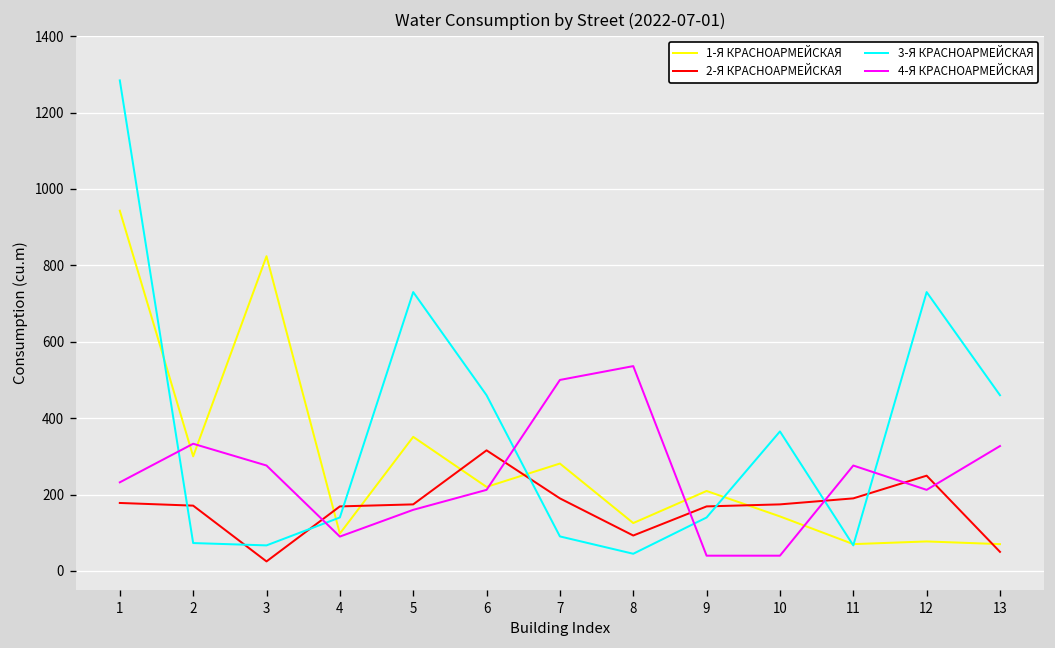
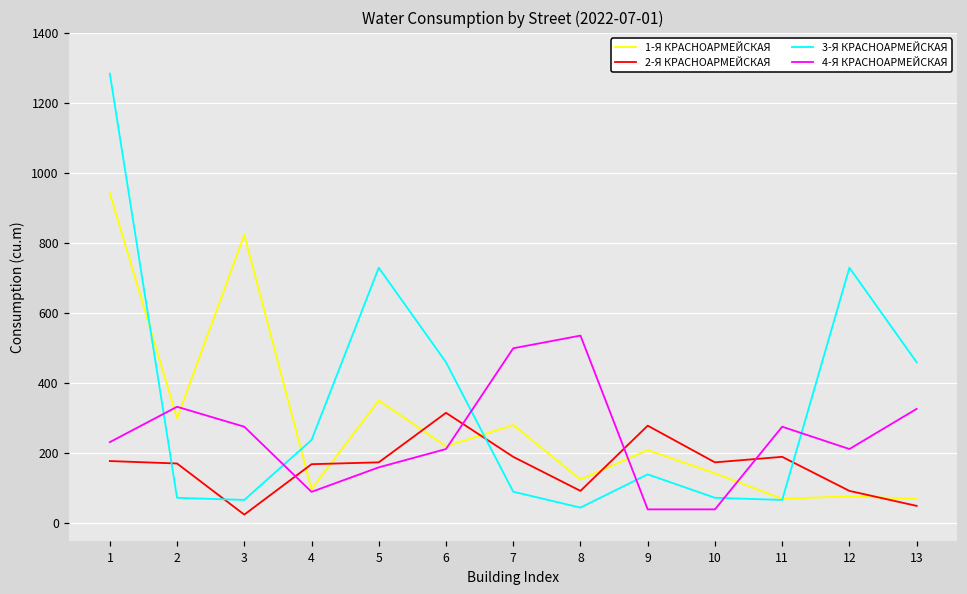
  {
    "1-Я КРАСНОАРМЕЙСКАЯ": {
      "1": 940,
      "2": 300,
      "3": 820,
      "5": 350,
      "7": 280,
      "8": 130,
      "9": 210,
      "10": 140,
      "12": 80,
      "13": 70
    },
    "2-Я КРАСНОАРМЕЙСКАЯ": {
      "1": 180,
      "2": 170,
      "3": 30,
      "4": 170,
      "5": 170,
      "6": 320,
      "7": 190,
      "8": 90,
-     "9": 170,
+     "9": 280,
      "10": 170,
      "11": 190,
-     "12": 250,
+     "12": 90,
      "13": 50
    },
    "3-Я КРАСНОАРМЕЙСКАЯ": {
      "1": 1280,
      "2": 70,
      "3": 70,
-     "4": 140,
+     "4": 240,
      "5": 730,
      "6": 460,
      "7": 90,
      "8": 50,
      "9": 140,
-     "10": 370,
+     "10": 70,
      "12": 730,
      "13": 460
    },
    "4-Я КРАСНОАРМЕЙСКАЯ": {
      "1": 230,
      "2": 330,
      "3": 280,
      "5": 160,
      "7": 500,
      "8": 540,
      "9": 40,
      "10": 40,
      "11": 280,
      "12": 210,
      "13": 330
    }
  }
